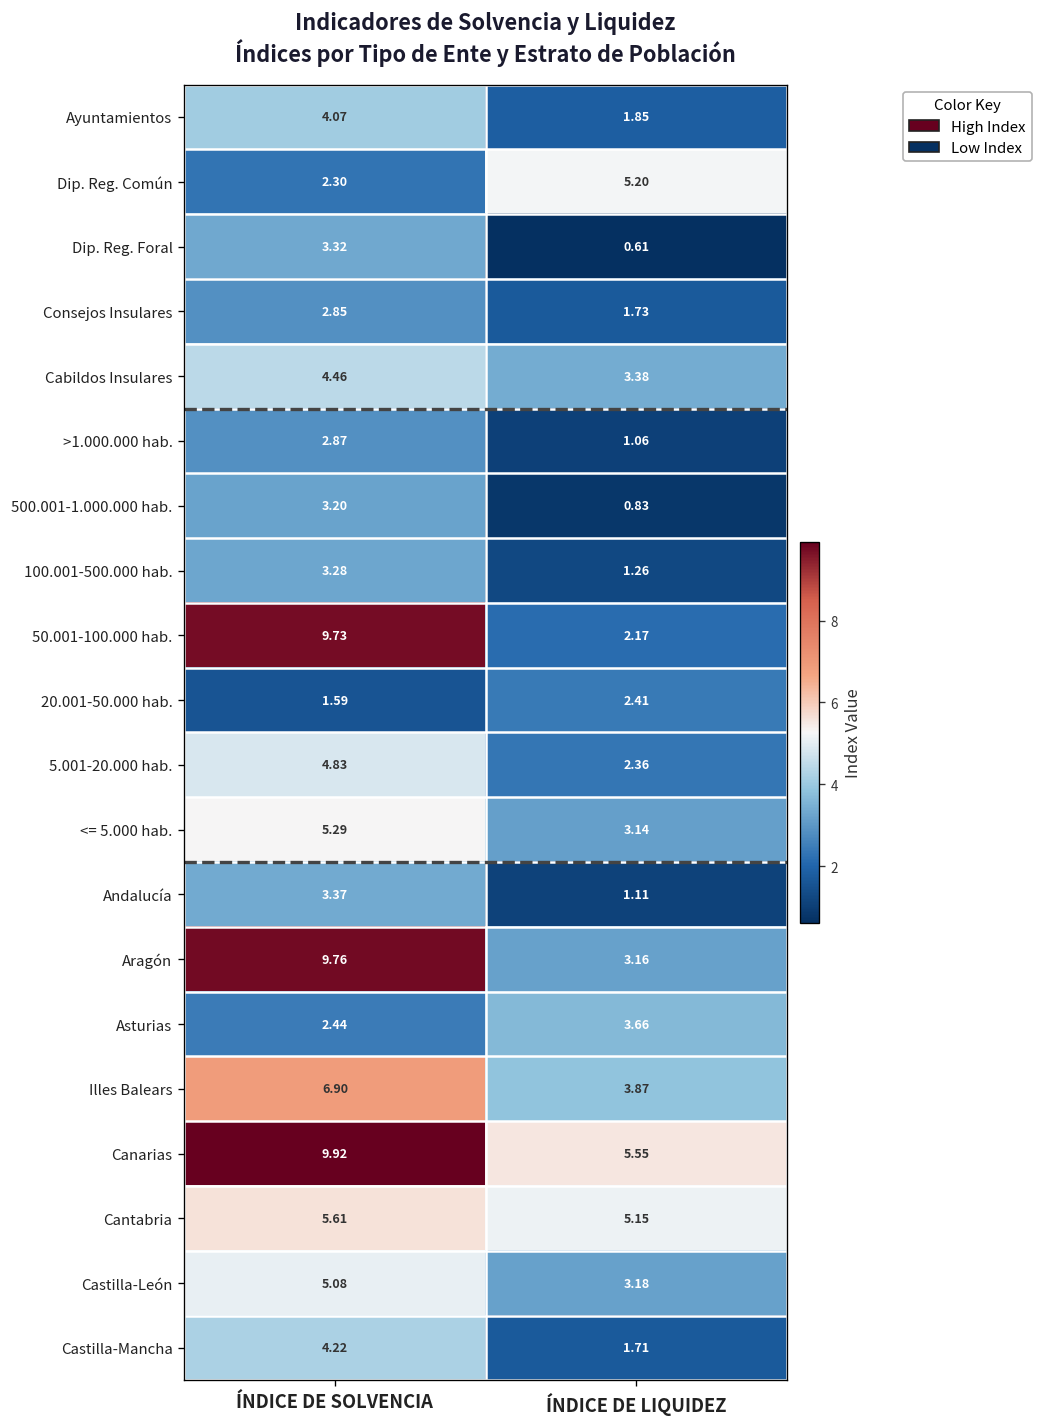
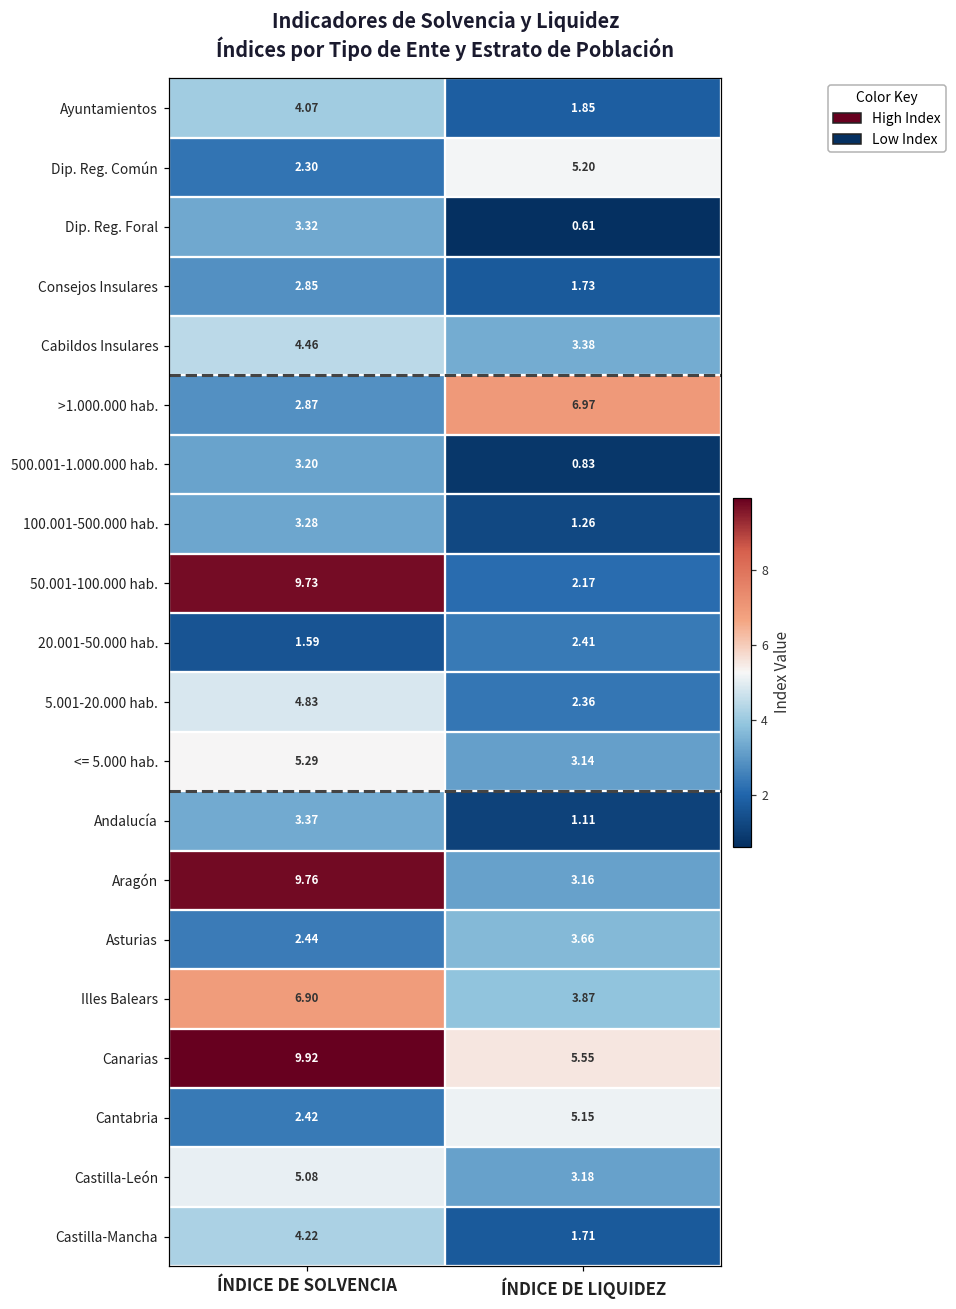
  {
    "Ayuntamientos": {
      "ÍNDICE DE SOLVENCIA": 4.07,
      "ÍNDICE DE LIQUIDEZ": 1.85
    },
    "Dip. Reg. Común": {
      "ÍNDICE DE SOLVENCIA": 2.30,
      "ÍNDICE DE LIQUIDEZ": 5.20
    },
    "Dip. Reg. Foral": {
      "ÍNDICE DE SOLVENCIA": 3.32,
      "ÍNDICE DE LIQUIDEZ": 0.61
    },
    "Consejos Insulares": {
      "ÍNDICE DE SOLVENCIA": 2.85,
      "ÍNDICE DE LIQUIDEZ": 1.73
    },
    "Cabildos Insulares": {
      "ÍNDICE DE SOLVENCIA": 4.46,
      "ÍNDICE DE LIQUIDEZ": 3.38
    },
    ">1.000.000 hab.": {
      "ÍNDICE DE SOLVENCIA": 2.87,
-     "ÍNDICE DE LIQUIDEZ": 1.06
+     "ÍNDICE DE LIQUIDEZ": 6.97
    },
    "500.001-1.000.000 hab.": {
      "ÍNDICE DE SOLVENCIA": 3.20,
      "ÍNDICE DE LIQUIDEZ": 0.83
    },
    "100.001-500.000 hab.": {
      "ÍNDICE DE SOLVENCIA": 3.28,
      "ÍNDICE DE LIQUIDEZ": 1.26
    },
    "50.001-100.000 hab.": {
      "ÍNDICE DE SOLVENCIA": 9.73,
      "ÍNDICE DE LIQUIDEZ": 2.17
    },
    "20.001-50.000 hab.": {
      "ÍNDICE DE SOLVENCIA": 1.59,
      "ÍNDICE DE LIQUIDEZ": 2.41
    },
    "5.001-20.000 hab.": {
      "ÍNDICE DE SOLVENCIA": 4.83,
      "ÍNDICE DE LIQUIDEZ": 2.36
    },
    "<= 5.000 hab.": {
      "ÍNDICE DE SOLVENCIA": 5.29,
      "ÍNDICE DE LIQUIDEZ": 3.14
    },
    "Andalucía": {
      "ÍNDICE DE SOLVENCIA": 3.37,
      "ÍNDICE DE LIQUIDEZ": 1.11
    },
    "Aragón": {
      "ÍNDICE DE SOLVENCIA": 9.76,
      "ÍNDICE DE LIQUIDEZ": 3.16
    },
    "Asturias": {
      "ÍNDICE DE SOLVENCIA": 2.44,
      "ÍNDICE DE LIQUIDEZ": 3.66
    },
    "Illes Balears": {
      "ÍNDICE DE SOLVENCIA": 6.90,
      "ÍNDICE DE LIQUIDEZ": 3.87
    },
    "Canarias": {
      "ÍNDICE DE SOLVENCIA": 9.92,
      "ÍNDICE DE LIQUIDEZ": 5.55
    },
    "Cantabria": {
-     "ÍNDICE DE SOLVENCIA": 5.61,
+     "ÍNDICE DE SOLVENCIA": 2.42,
      "ÍNDICE DE LIQUIDEZ": 5.15
    },
    "Castilla-León": {
      "ÍNDICE DE SOLVENCIA": 5.08,
      "ÍNDICE DE LIQUIDEZ": 3.18
    },
    "Castilla-Mancha": {
      "ÍNDICE DE SOLVENCIA": 4.22,
      "ÍNDICE DE LIQUIDEZ": 1.71
    }
  }
